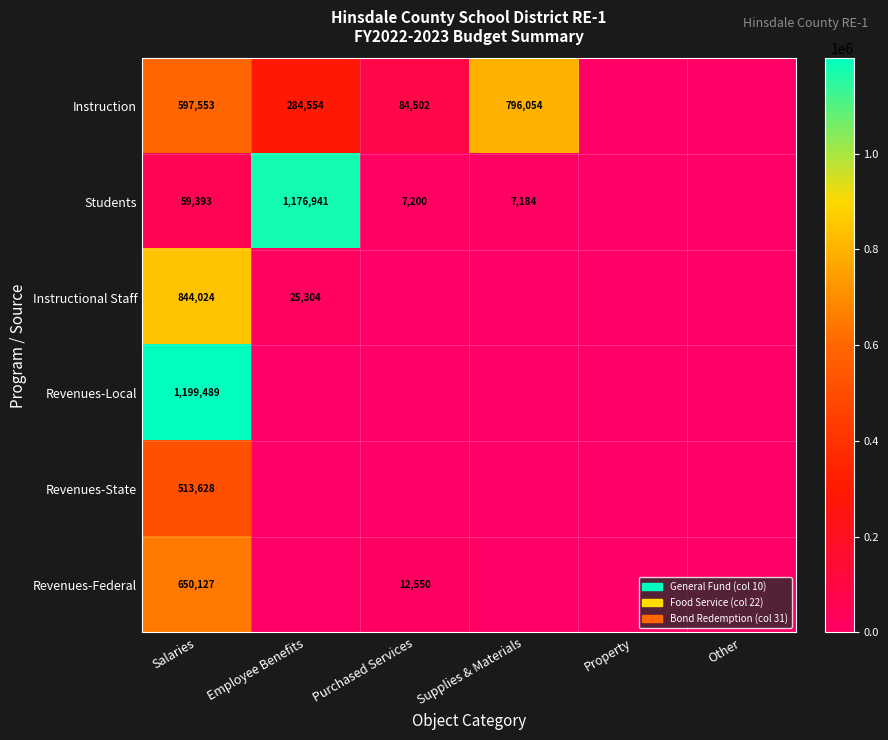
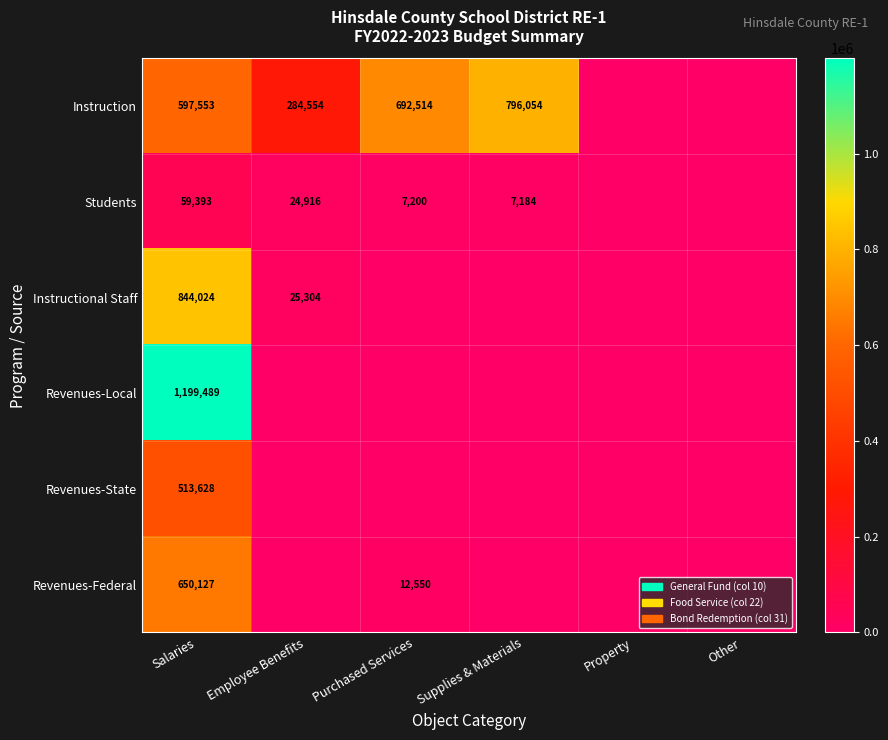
  {
    "Instruction": {
      "Salaries": "597,553",
      "Employee Benefits": "284,554",
-     "Purchased Services": "84,502",
+     "Purchased Services": "692,514",
      "Supplies & Materials": "796,054"
    },
    "Students": {
      "Salaries": "59,393",
-     "Employee Benefits": "1,176,941",
+     "Employee Benefits": "24,916",
      "Purchased Services": "7,200",
      "Supplies & Materials": "7,184"
    },
    "Instructional Staff": {
      "Salaries": "844,024",
      "Employee Benefits": "25,304"
    },
    "Revenues-Local": {
      "Salaries": "1,199,489"
    },
    "Revenues-State": {
      "Salaries": "513,628"
    },
    "Revenues-Federal": {
      "Salaries": "650,127",
      "Purchased Services": "12,550"
    }
  }
